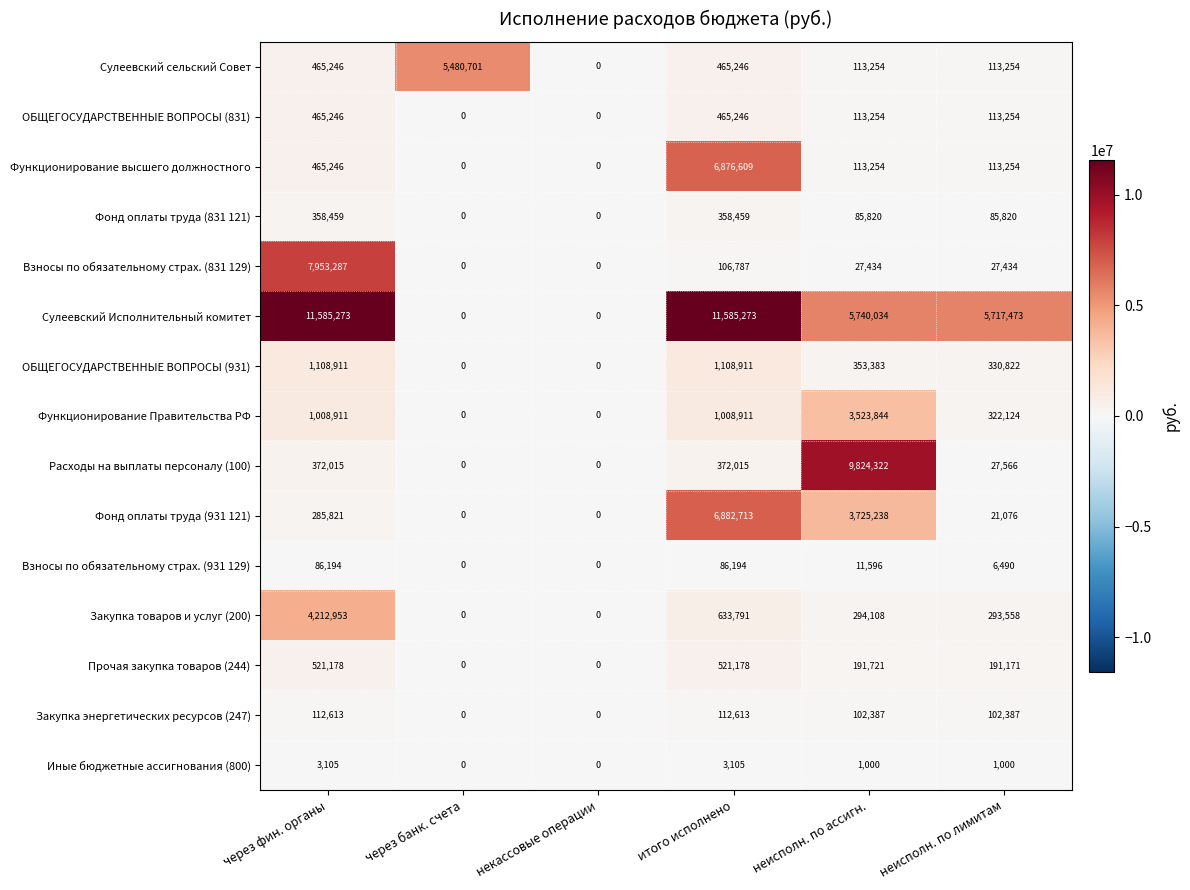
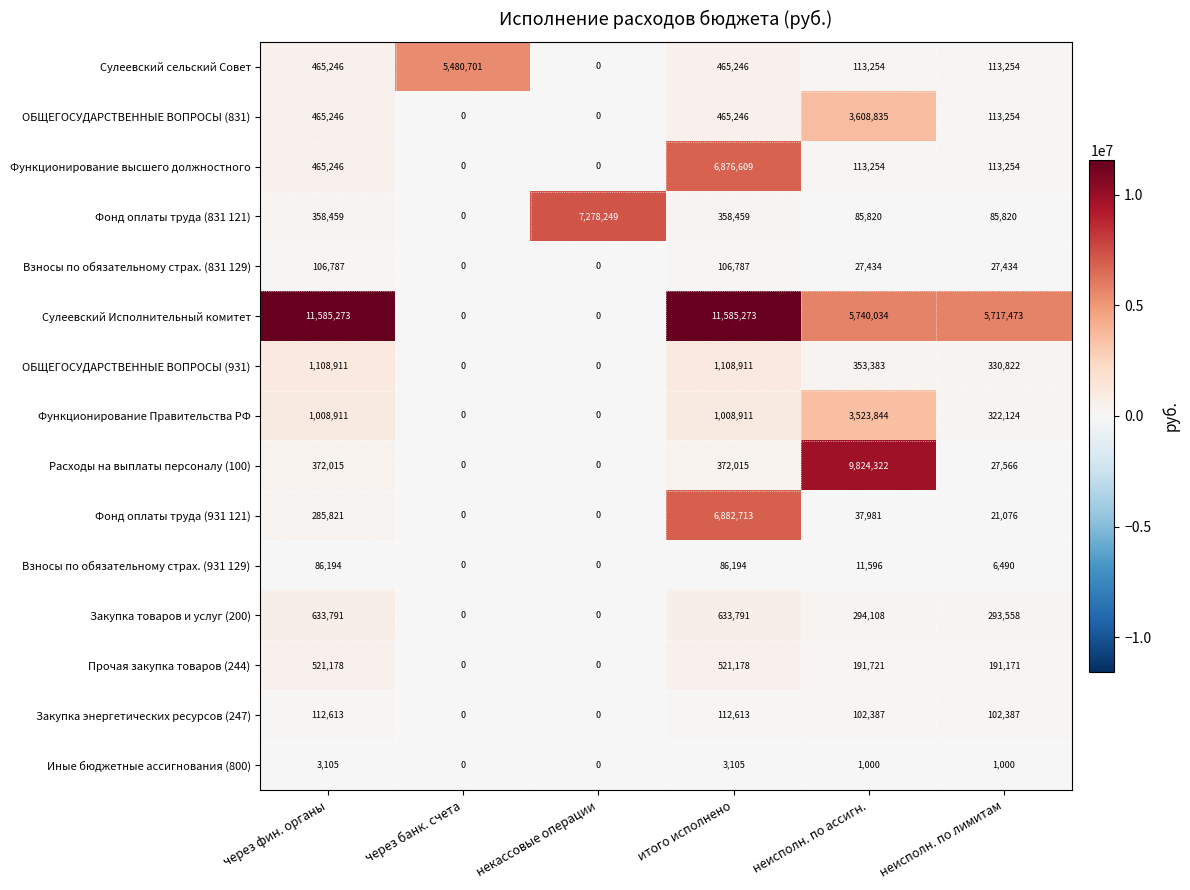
  {
    "Сулеевский сельский Совет": {
      "через фин. органы": "465,246",
      "через банк. счета": "5,480,701",
      "некассовые операции": "0",
      "итого исполнено": "465,246",
      "неисполн. по ассигн.": "113,254",
      "неисполн. по лимитам": "113,254"
    },
    "ОБЩЕГОСУДАРСТВЕННЫЕ ВОПРОСЫ (831)": {
      "через фин. органы": "465,246",
      "через банк. счета": "0",
      "некассовые операции": "0",
      "итого исполнено": "465,246",
-     "неисполн. по ассигн.": "113,254",
+     "неисполн. по ассигн.": "3,608,835",
      "неисполн. по лимитам": "113,254"
    },
    "Функционирование высшего должностного": {
      "через фин. органы": "465,246",
      "через банк. счета": "0",
      "некассовые операции": "0",
      "итого исполнено": "6,876,609",
      "неисполн. по ассигн.": "113,254",
      "неисполн. по лимитам": "113,254"
    },
    "Фонд оплаты труда (831 121)": {
      "через фин. органы": "358,459",
      "через банк. счета": "0",
-     "некассовые операции": "0",
+     "некассовые операции": "7,278,249",
      "итого исполнено": "358,459",
      "неисполн. по ассигн.": "85,820",
      "неисполн. по лимитам": "85,820"
    },
    "Взносы по обязательному страх. (831 129)": {
-     "через фин. органы": "7,953,287",
+     "через фин. органы": "106,787",
      "через банк. счета": "0",
      "некассовые операции": "0",
      "итого исполнено": "106,787",
      "неисполн. по ассигн.": "27,434",
      "неисполн. по лимитам": "27,434"
    },
    "Сулеевский Исполнительный комитет": {
      "через фин. органы": "11,585,273",
      "через банк. счета": "0",
      "некассовые операции": "0",
      "итого исполнено": "11,585,273",
      "неисполн. по ассигн.": "5,740,034",
      "неисполн. по лимитам": "5,717,473"
    },
    "ОБЩЕГОСУДАРСТВЕННЫЕ ВОПРОСЫ (931)": {
      "через фин. органы": "1,108,911",
      "через банк. счета": "0",
      "некассовые операции": "0",
      "итого исполнено": "1,108,911",
      "неисполн. по ассигн.": "353,383",
      "неисполн. по лимитам": "330,822"
    },
    "Функционирование Правительства РФ": {
      "через фин. органы": "1,008,911",
      "через банк. счета": "0",
      "некассовые операции": "0",
      "итого исполнено": "1,008,911",
      "неисполн. по ассигн.": "3,523,844",
      "неисполн. по лимитам": "322,124"
    },
    "Расходы на выплаты персоналу (100)": {
      "через фин. органы": "372,015",
      "через банк. счета": "0",
      "некассовые операции": "0",
      "итого исполнено": "372,015",
      "неисполн. по ассигн.": "9,824,322",
      "неисполн. по лимитам": "27,566"
    },
    "Фонд оплаты труда (931 121)": {
      "через фин. органы": "285,821",
      "через банк. счета": "0",
      "некассовые операции": "0",
      "итого исполнено": "6,882,713",
-     "неисполн. по ассигн.": "3,725,238",
+     "неисполн. по ассигн.": "37,981",
      "неисполн. по лимитам": "21,076"
    },
    "Взносы по обязательному страх. (931 129)": {
      "через фин. органы": "86,194",
      "через банк. счета": "0",
      "некассовые операции": "0",
      "итого исполнено": "86,194",
      "неисполн. по ассигн.": "11,596",
      "неисполн. по лимитам": "6,490"
    },
    "Закупка товаров и услуг (200)": {
-     "через фин. органы": "4,212,953",
+     "через фин. органы": "633,791",
      "через банк. счета": "0",
      "некассовые операции": "0",
      "итого исполнено": "633,791",
      "неисполн. по ассигн.": "294,108",
      "неисполн. по лимитам": "293,558"
    },
    "Прочая закупка товаров (244)": {
      "через фин. органы": "521,178",
      "через банк. счета": "0",
      "некассовые операции": "0",
      "итого исполнено": "521,178",
      "неисполн. по ассигн.": "191,721",
      "неисполн. по лимитам": "191,171"
    },
    "Закупка энергетических ресурсов (247)": {
      "через фин. органы": "112,613",
      "через банк. счета": "0",
      "некассовые операции": "0",
      "итого исполнено": "112,613",
      "неисполн. по ассигн.": "102,387",
      "неисполн. по лимитам": "102,387"
    },
    "Иные бюджетные ассигнования (800)": {
      "через фин. органы": "3,105",
      "через банк. счета": "0",
      "некассовые операции": "0",
      "итого исполнено": "3,105",
      "неисполн. по ассигн.": "1,000",
      "неисполн. по лимитам": "1,000"
    }
  }
